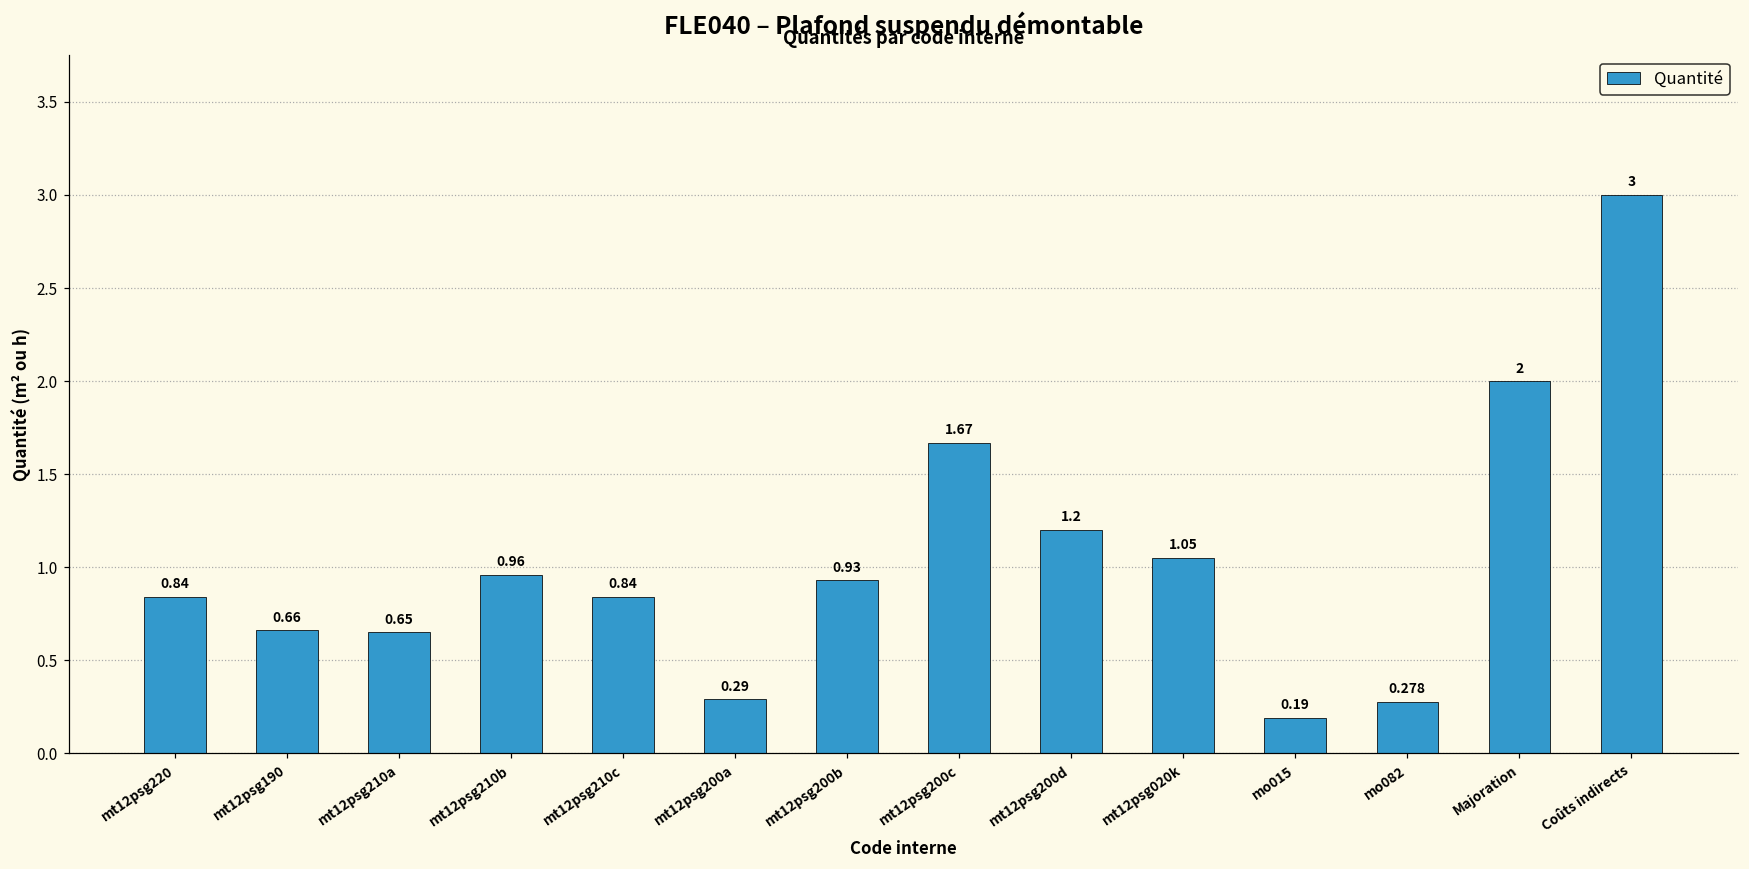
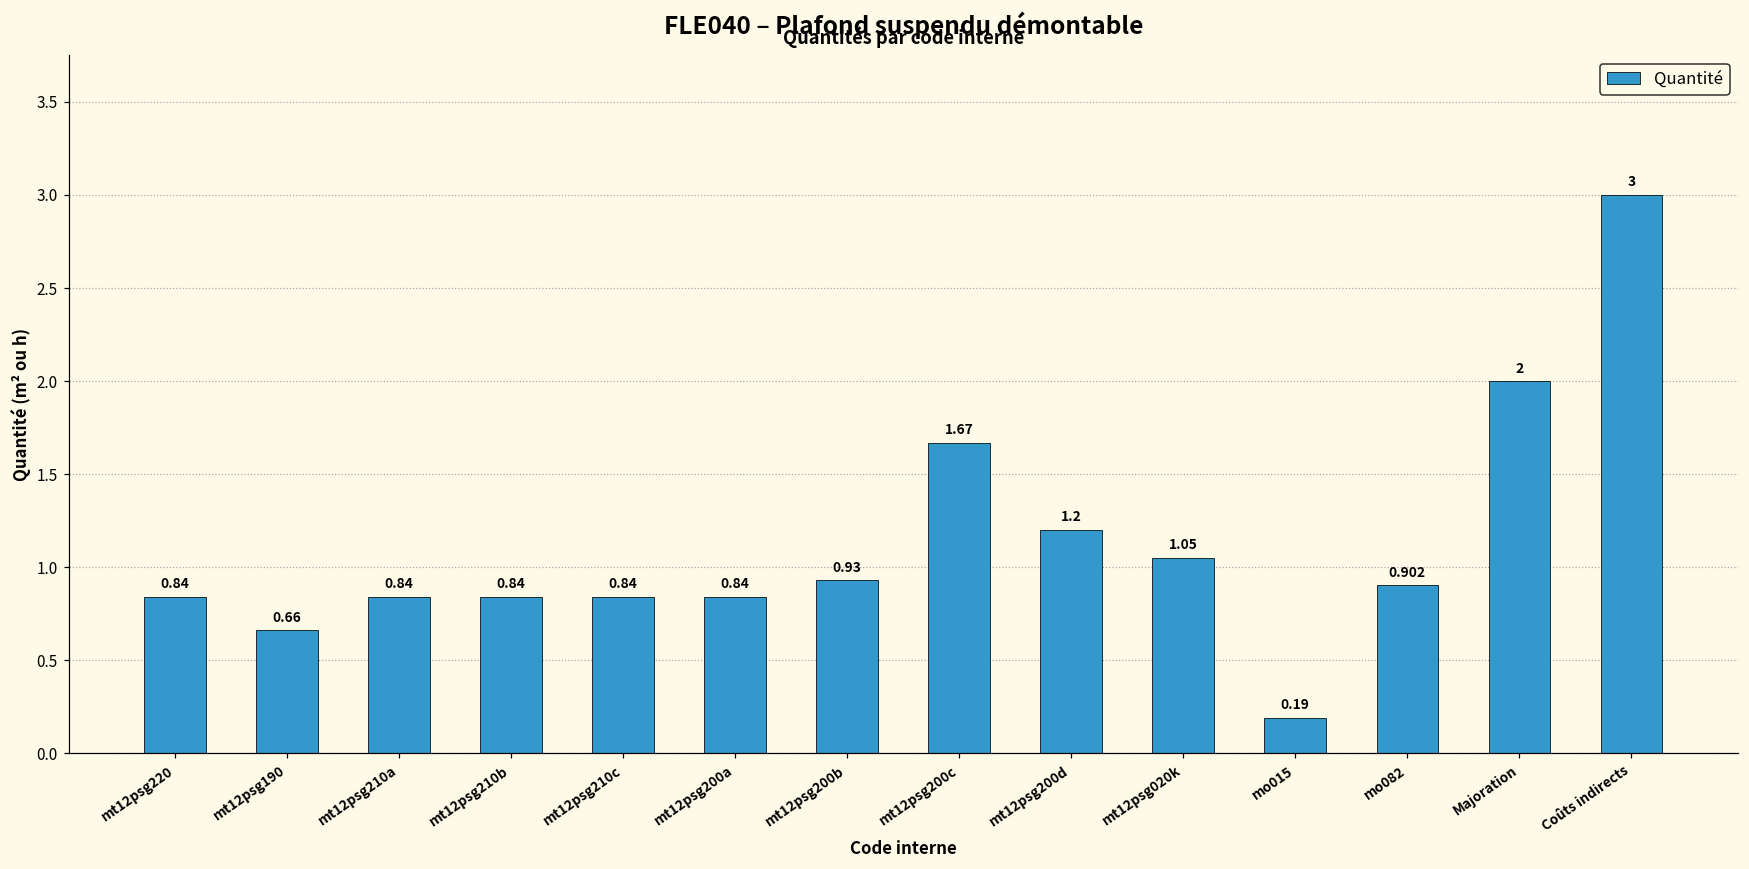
  {
    "mt12psg220": 0.84,
    "mt12psg190": 0.66,
-   "mt12psg210a": 0.65,
-   "mt12psg210b": 0.96,
+   "mt12psg210a": 0.84,
+   "mt12psg210b": 0.84,
    "mt12psg210c": 0.84,
-   "mt12psg200a": 0.29,
+   "mt12psg200a": 0.84,
    "mt12psg200b": 0.93,
    "mt12psg200c": 1.67,
    "mt12psg200d": 1.2,
    "mt12psg020k": 1.05,
    "mo015": 0.19,
-   "mo082": 0.278,
+   "mo082": 0.902,
    "Majoration": 2,
    "Coûts indirects": 3
  }
